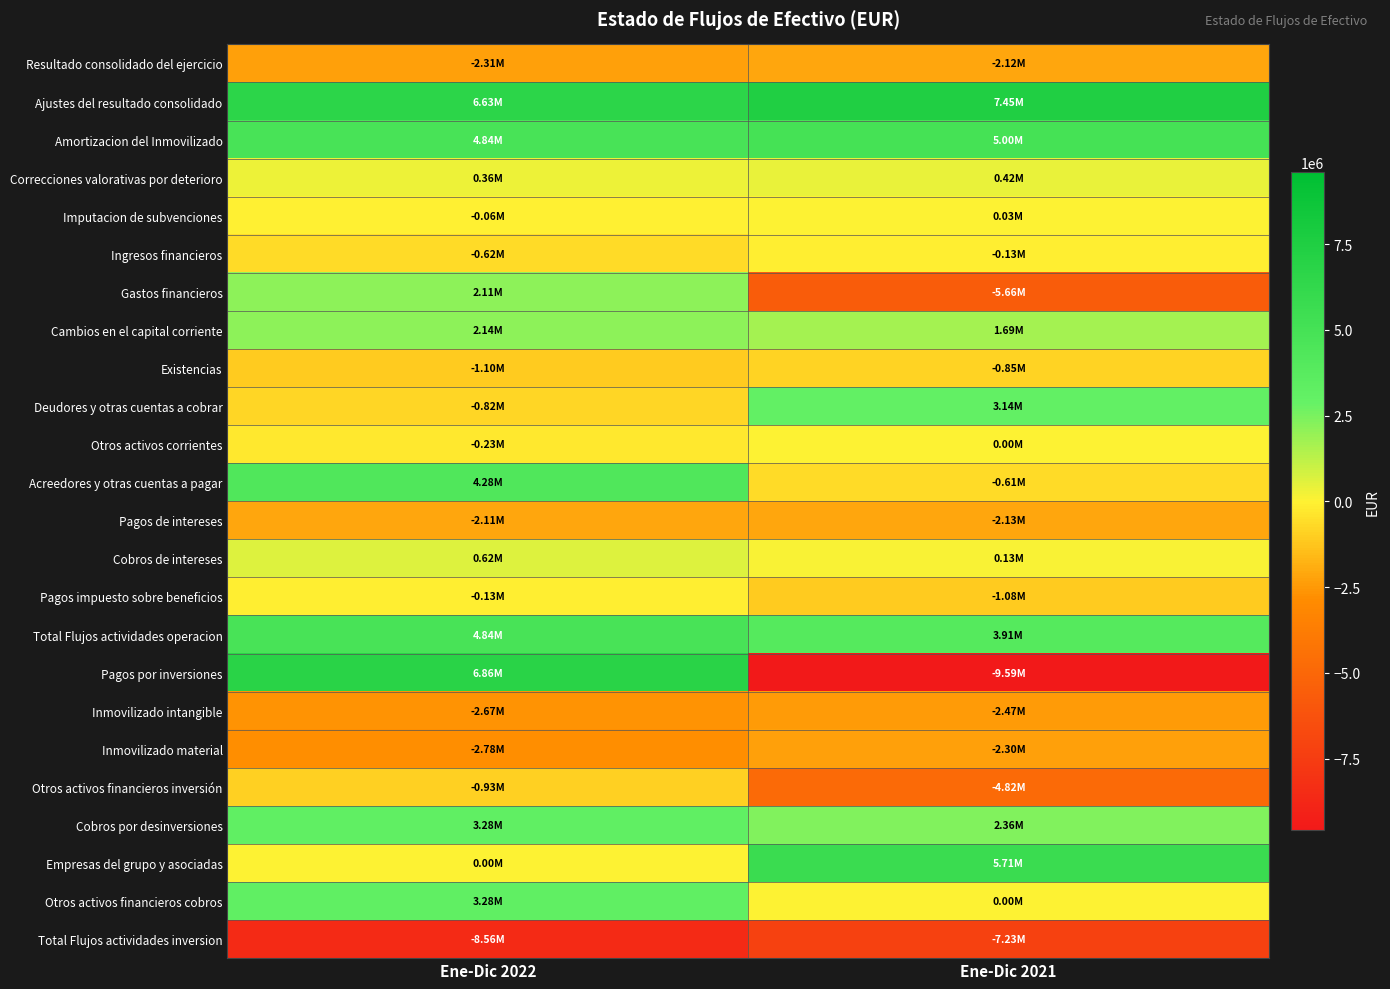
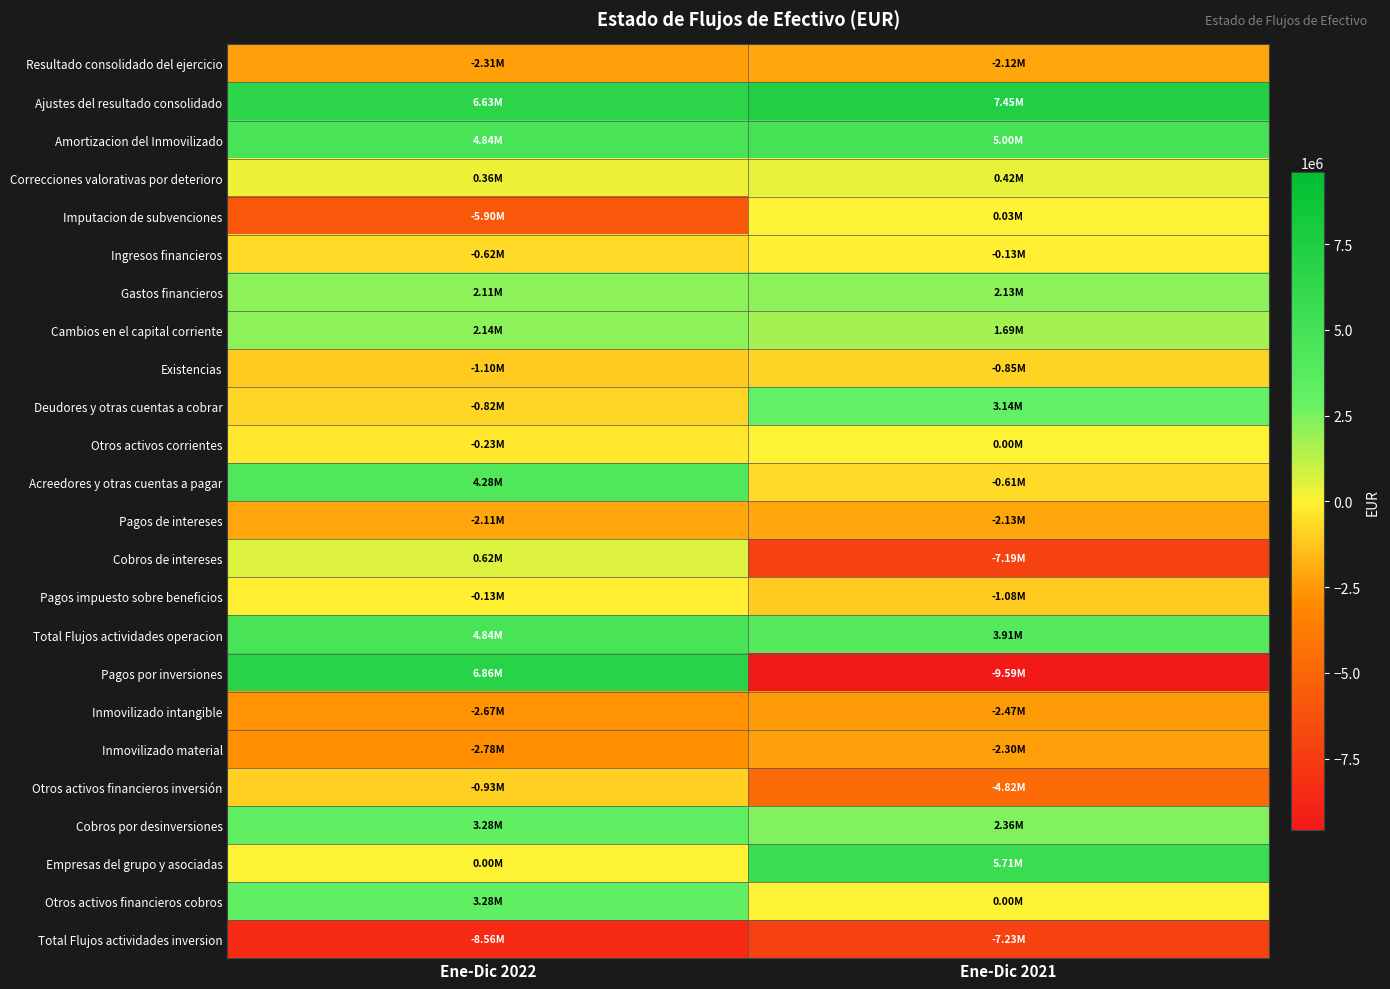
  {
    "Resultado consolidado del ejercicio": {
      "Ene-Dic 2022": "-2.31M",
      "Ene-Dic 2021": "-2.12M"
    },
    "Ajustes del resultado consolidado": {
      "Ene-Dic 2022": "6.63M",
      "Ene-Dic 2021": "7.45M"
    },
    "Amortizacion del Inmovilizado": {
      "Ene-Dic 2022": "4.84M",
      "Ene-Dic 2021": "5.00M"
    },
    "Correcciones valorativas por deterioro": {
      "Ene-Dic 2022": "0.36M",
      "Ene-Dic 2021": "0.42M"
    },
    "Imputacion de subvenciones": {
-     "Ene-Dic 2022": "-0.06M",
+     "Ene-Dic 2022": "-5.90M",
      "Ene-Dic 2021": "0.03M"
    },
    "Ingresos financieros": {
      "Ene-Dic 2022": "-0.62M",
      "Ene-Dic 2021": "-0.13M"
    },
    "Gastos financieros": {
      "Ene-Dic 2022": "2.11M",
-     "Ene-Dic 2021": "-5.66M"
+     "Ene-Dic 2021": "2.13M"
    },
    "Cambios en el capital corriente": {
      "Ene-Dic 2022": "2.14M",
      "Ene-Dic 2021": "1.69M"
    },
    "Existencias": {
      "Ene-Dic 2022": "-1.10M",
      "Ene-Dic 2021": "-0.85M"
    },
    "Deudores y otras cuentas a cobrar": {
      "Ene-Dic 2022": "-0.82M",
      "Ene-Dic 2021": "3.14M"
    },
    "Otros activos corrientes": {
      "Ene-Dic 2022": "-0.23M",
      "Ene-Dic 2021": "0.00M"
    },
    "Acreedores y otras cuentas a pagar": {
      "Ene-Dic 2022": "4.28M",
      "Ene-Dic 2021": "-0.61M"
    },
    "Pagos de intereses": {
      "Ene-Dic 2022": "-2.11M",
      "Ene-Dic 2021": "-2.13M"
    },
    "Cobros de intereses": {
      "Ene-Dic 2022": "0.62M",
-     "Ene-Dic 2021": "0.13M"
+     "Ene-Dic 2021": "-7.19M"
    },
    "Pagos impuesto sobre beneficios": {
      "Ene-Dic 2022": "-0.13M",
      "Ene-Dic 2021": "-1.08M"
    },
    "Total Flujos actividades operacion": {
      "Ene-Dic 2022": "4.84M",
      "Ene-Dic 2021": "3.91M"
    },
    "Pagos por inversiones": {
      "Ene-Dic 2022": "6.86M",
      "Ene-Dic 2021": "-9.59M"
    },
    "Inmovilizado intangible": {
      "Ene-Dic 2022": "-2.67M",
      "Ene-Dic 2021": "-2.47M"
    },
    "Inmovilizado material": {
      "Ene-Dic 2022": "-2.78M",
      "Ene-Dic 2021": "-2.30M"
    },
    "Otros activos financieros inversión": {
      "Ene-Dic 2022": "-0.93M",
      "Ene-Dic 2021": "-4.82M"
    },
    "Cobros por desinversiones": {
      "Ene-Dic 2022": "3.28M",
      "Ene-Dic 2021": "2.36M"
    },
    "Empresas del grupo y asociadas": {
      "Ene-Dic 2022": "0.00M",
      "Ene-Dic 2021": "5.71M"
    },
    "Otros activos financieros cobros": {
      "Ene-Dic 2022": "3.28M",
      "Ene-Dic 2021": "0.00M"
    },
    "Total Flujos actividades inversion": {
      "Ene-Dic 2022": "-8.56M",
      "Ene-Dic 2021": "-7.23M"
    }
  }
